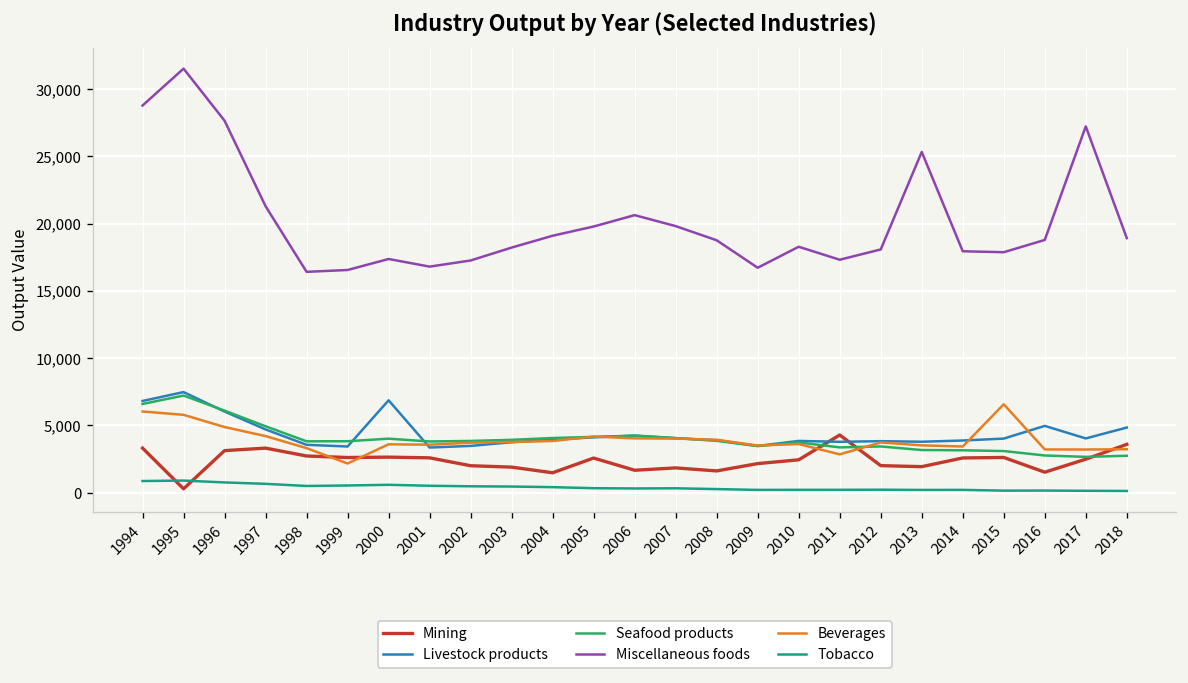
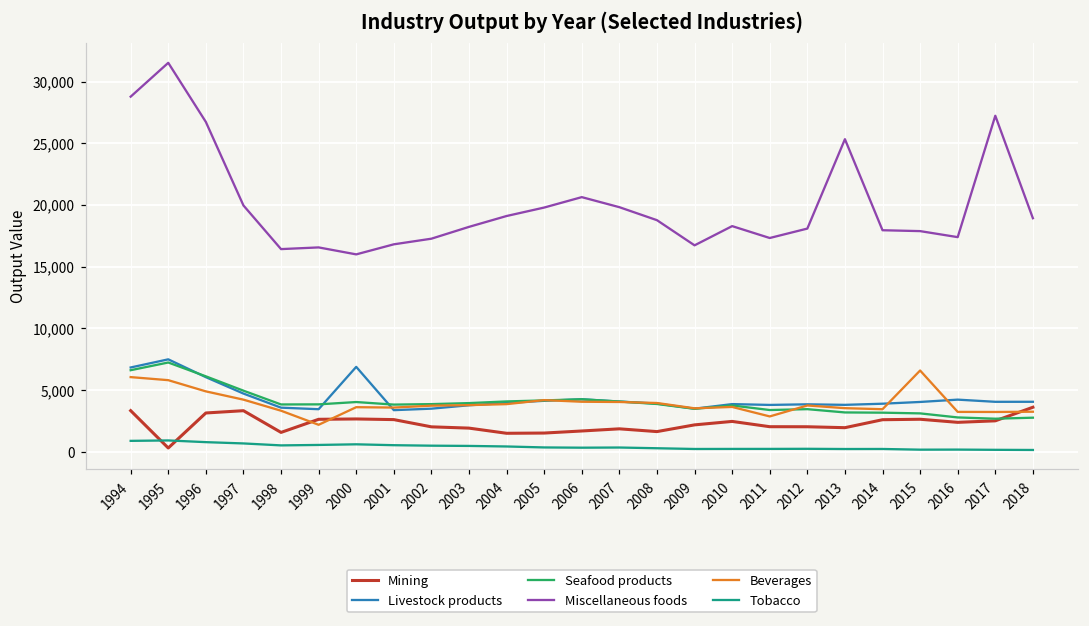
  {
    "Mining": {
      "1994": "3,300",
      "1995": "300",
      "1996": "3,100",
      "1997": "3,300",
-     "1998": "2,700",
+     "1998": "1,600",
      "1999": "2,600",
      "2000": "2,600",
      "2001": "2,600",
      "2002": "2,000",
      "2003": "1,900",
      "2004": "1,500",
-     "2005": "2,600",
+     "2005": "1,500",
      "2006": "1,700",
      "2007": "1,800",
      "2008": "1,600",
      "2009": "2,200",
      "2010": "2,500",
-     "2011": "4,300",
+     "2011": "2,000",
      "2012": "2,000",
      "2013": "1,900",
      "2014": "2,600",
      "2015": "2,600",
-     "2016": "1,500",
+     "2016": "2,400",
      "2018": "3,600"
    },
    "Livestock products": {
      "1995": "7,500",
      "1997": "4,700",
      "1998": "3,600",
      "1999": "3,400",
      "2000": "6,900",
      "2002": "3,500",
      "2011": "3,800",
      "2013": "3,800",
      "2014": "3,900",
      "2015": "4,000",
-     "2016": "5,000",
+     "2016": "4,200",
      "2017": "4,000",
-     "2018": "4,800"
+     "2018": "4,000"
    },
    "Miscellaneous foods": {
      "1994": "28,800",
      "1995": "31,500",
-     "1996": "27,600",
-     "1997": "21,300",
+     "1996": "26,700",
+     "1997": "20,000",
      "1998": "16,400",
      "1999": "16,600",
-     "2000": "17,400",
+     "2000": "16,000",
      "2001": "16,800",
      "2002": "17,300",
      "2003": "18,200",
      "2004": "19,100",
      "2005": "19,800",
      "2006": "20,600",
      "2007": "19,800",
      "2008": "18,800",
      "2009": "16,700",
      "2010": "18,300",
      "2011": "17,300",
      "2012": "18,100",
      "2013": "25,300",
      "2014": "17,900",
      "2015": "17,900",
-     "2016": "18,800",
+     "2016": "17,400",
      "2017": "27,200",
      "2018": "18,900"
    },
    "Beverages": {
      "1994": "6,000",
      "1995": "5,800",
      "1996": "4,900",
      "1997": "4,200",
      "1998": "3,300",
      "1999": "2,200",
      "2000": "3,600",
      "2011": "2,900",
      "2013": "3,500",
      "2014": "3,400",
      "2015": "6,600",
      "2016": "3,200",
      "2017": "3,200",
      "2018": "3,200"
    }
  }
